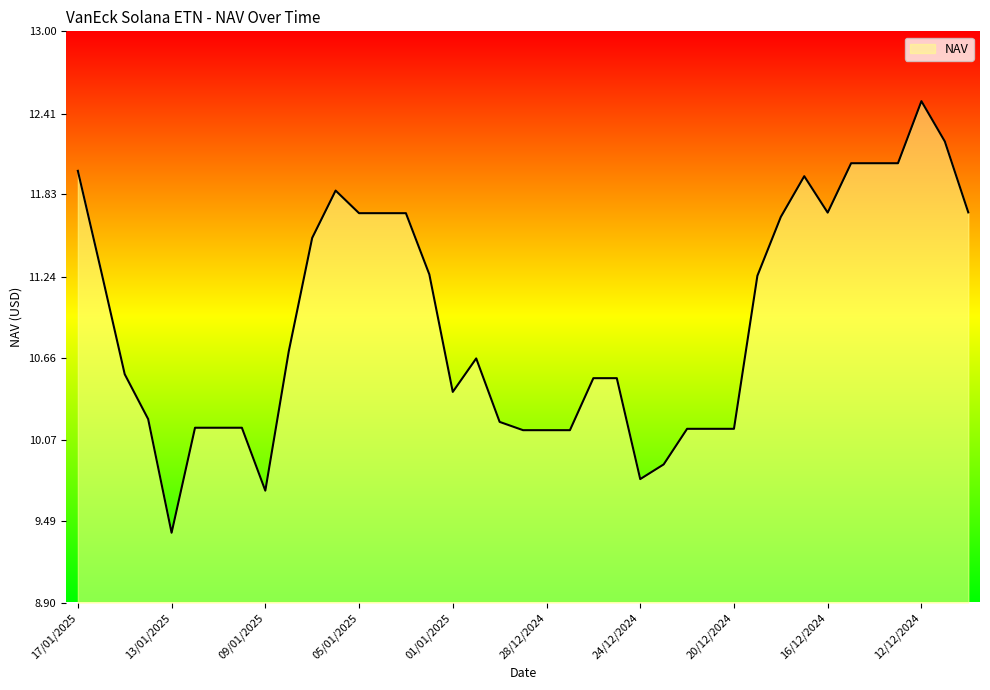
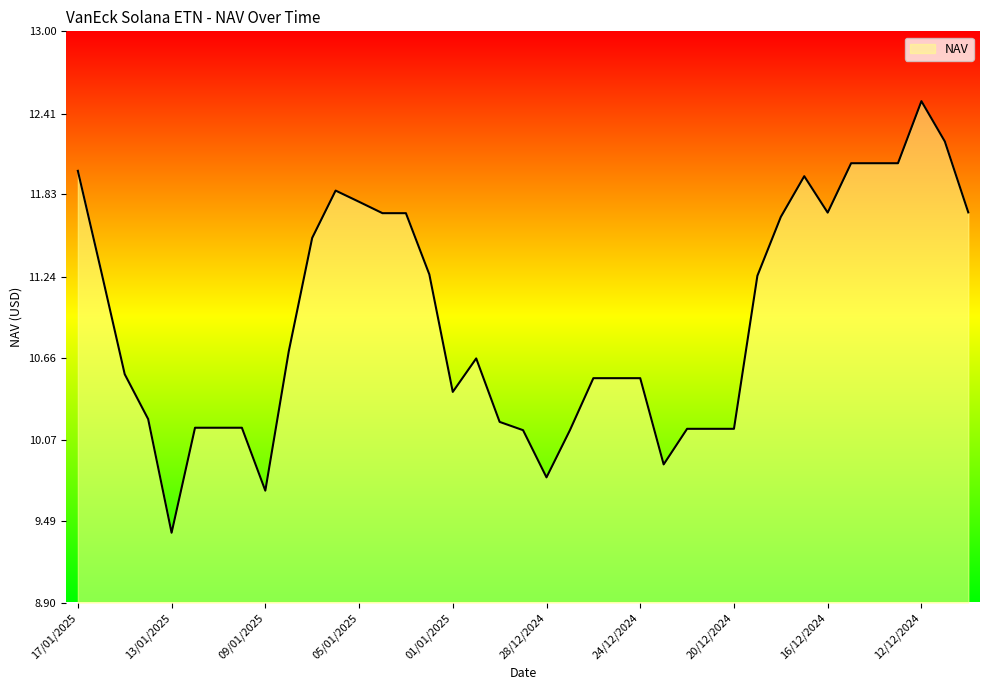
  {
    "17/01/2025": 12.00,
    "13/01/2025": 9.40,
    "09/01/2025": 9.71,
-   "05/01/2025": 11.70,
+   "05/01/2025": 11.78,
    "01/01/2025": 10.41,
-   "28/12/2024": 10.14,
-   "24/12/2024": 9.79,
+   "28/12/2024": 9.80,
+   "24/12/2024": 10.51,
    "20/12/2024": 10.15,
    "16/12/2024": 11.70,
    "12/12/2024": 12.50
  }
